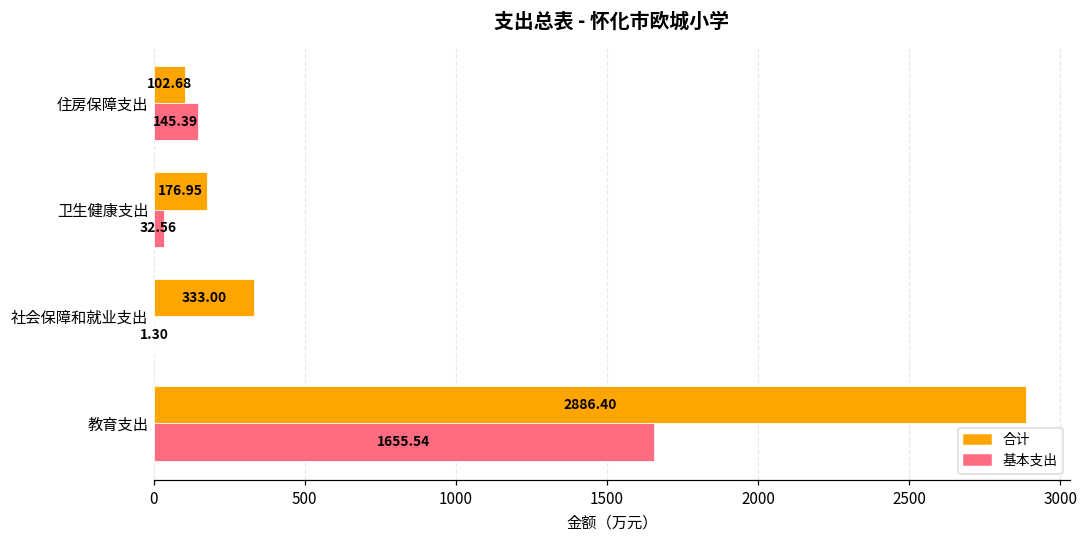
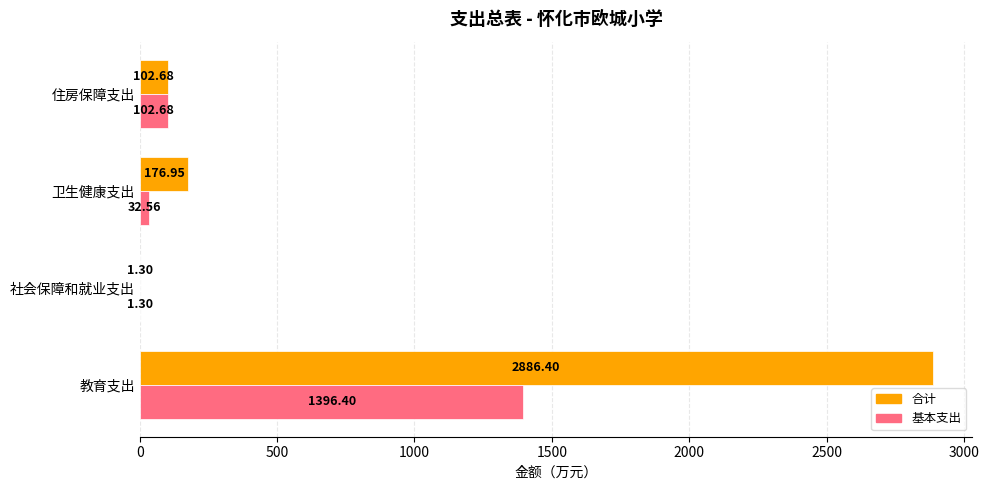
  {
    "合计": {
      "住房保障支出": 102.68,
      "卫生健康支出": 176.95,
-     "社会保障和就业支出": 333.00,
+     "社会保障和就业支出": 1.30,
      "教育支出": 2886.40
    },
    "基本支出": {
-     "住房保障支出": 145.39,
+     "住房保障支出": 102.68,
      "卫生健康支出": 32.56,
      "社会保障和就业支出": 1.30,
-     "教育支出": 1655.54
+     "教育支出": 1396.40
    }
  }
